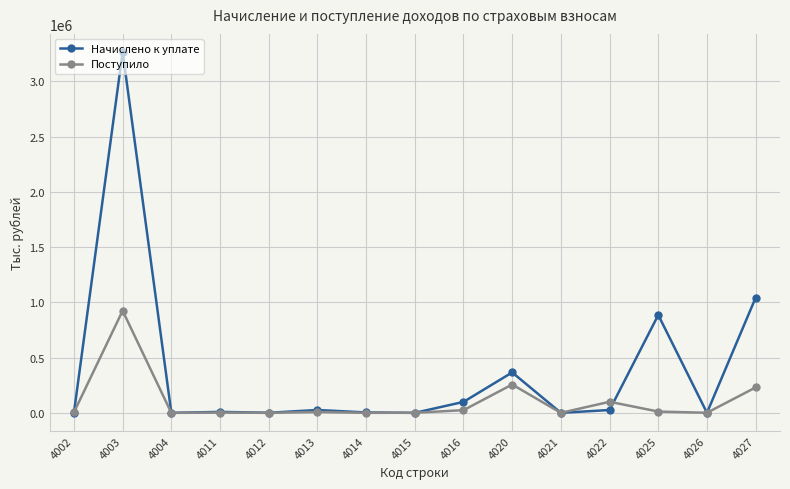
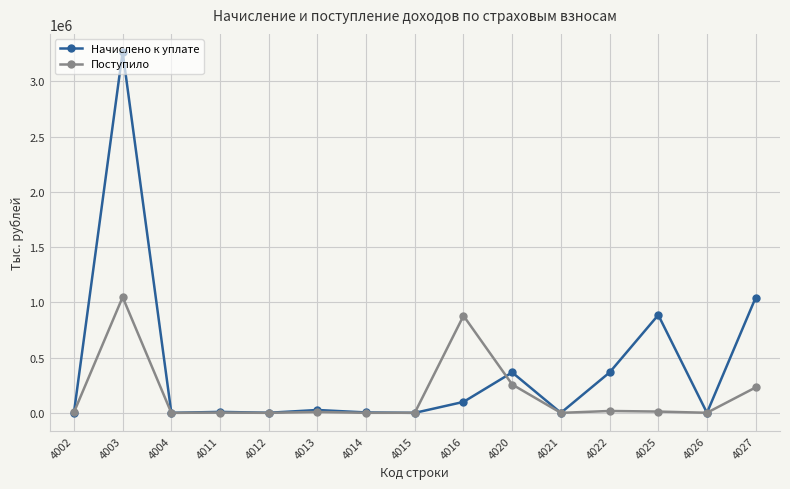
  {
    "Начислено к уплате": {
      "4016": 100000,
      "4020": 370000,
-     "4022": 30000,
+     "4022": 370000,
      "4025": 890000,
      "4027": 1040000
    },
    "Поступило": {
-     "4003": 920000,
-     "4016": 20000,
+     "4003": 1050000,
+     "4016": 880000,
      "4020": 260000,
-     "4022": 100000,
+     "4022": 20000,
      "4025": 10000,
      "4027": 230000
    }
  }
